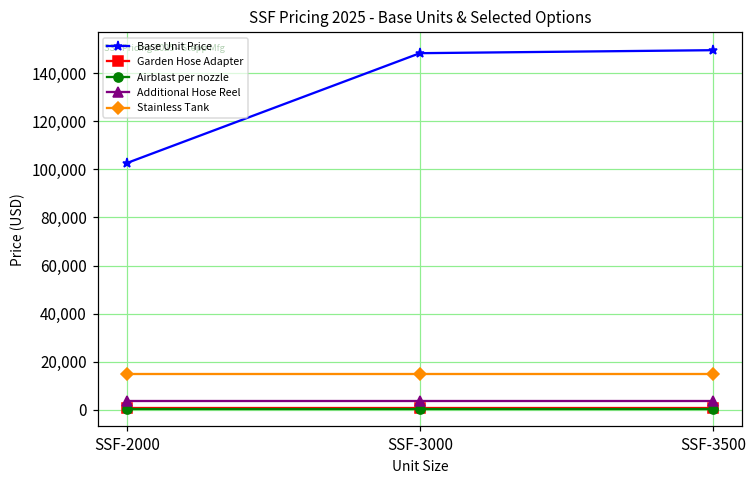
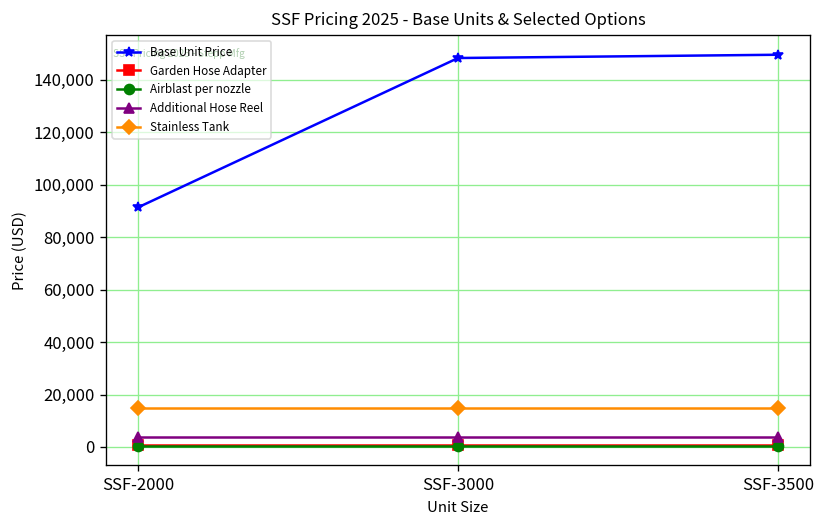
  {
    "Base Unit Price": {
-     "SSF-2000": "103,000",
+     "SSF-2000": "91,000",
      "SSF-3000": "148,000",
      "SSF-3500": "150,000"
    },
    "Additional Hose Reel": {
      "SSF-2000": "4,000",
      "SSF-3000": "4,000",
      "SSF-3500": "4,000"
    },
    "Stainless Tank": {
      "SSF-2000": "15,000",
      "SSF-3000": "15,000",
      "SSF-3500": "15,000"
    }
  }
